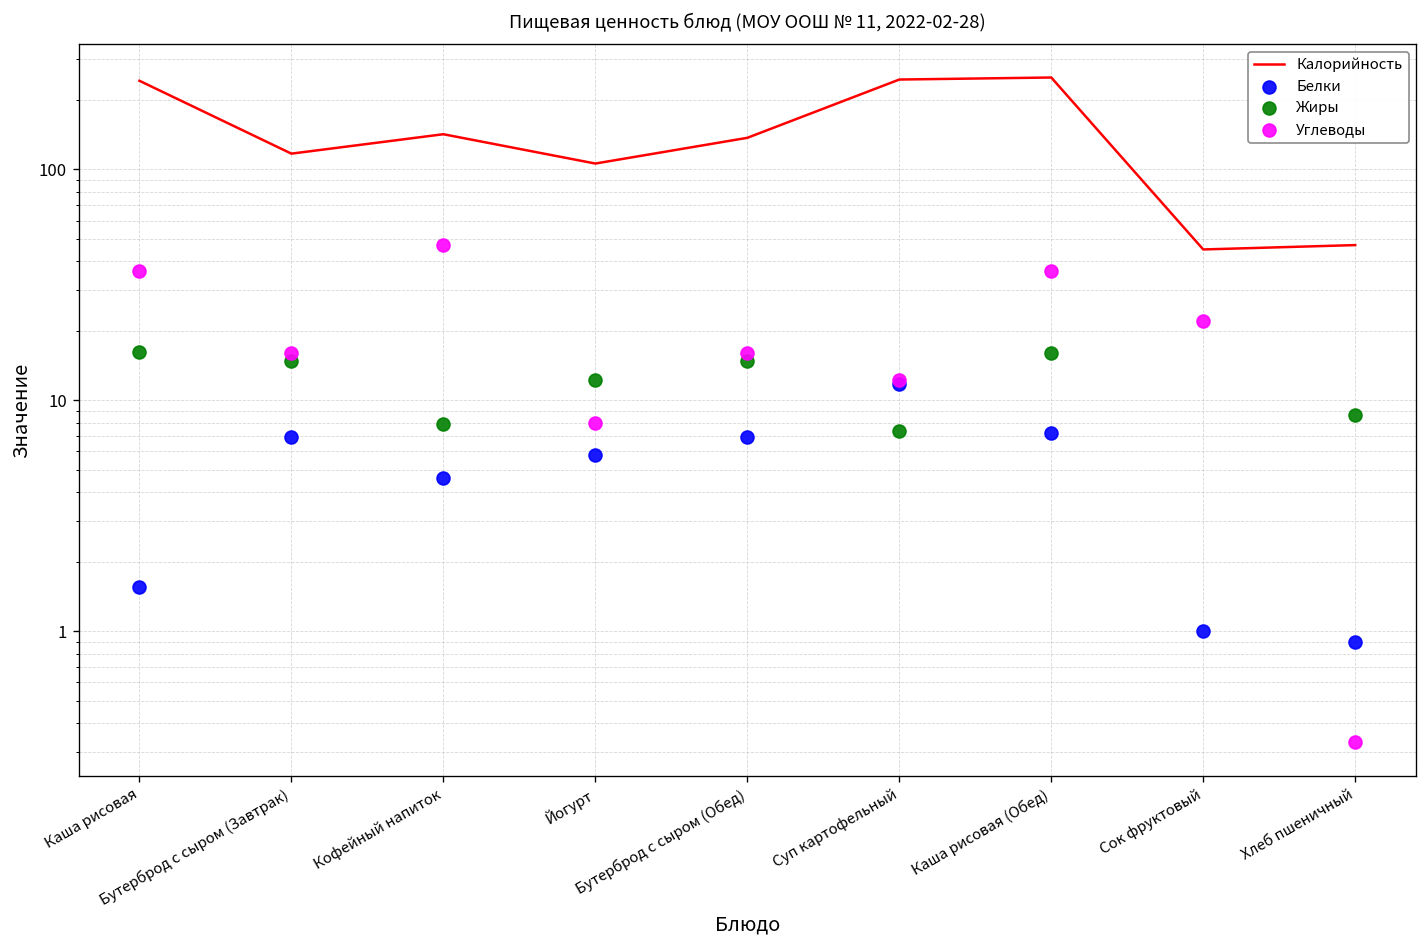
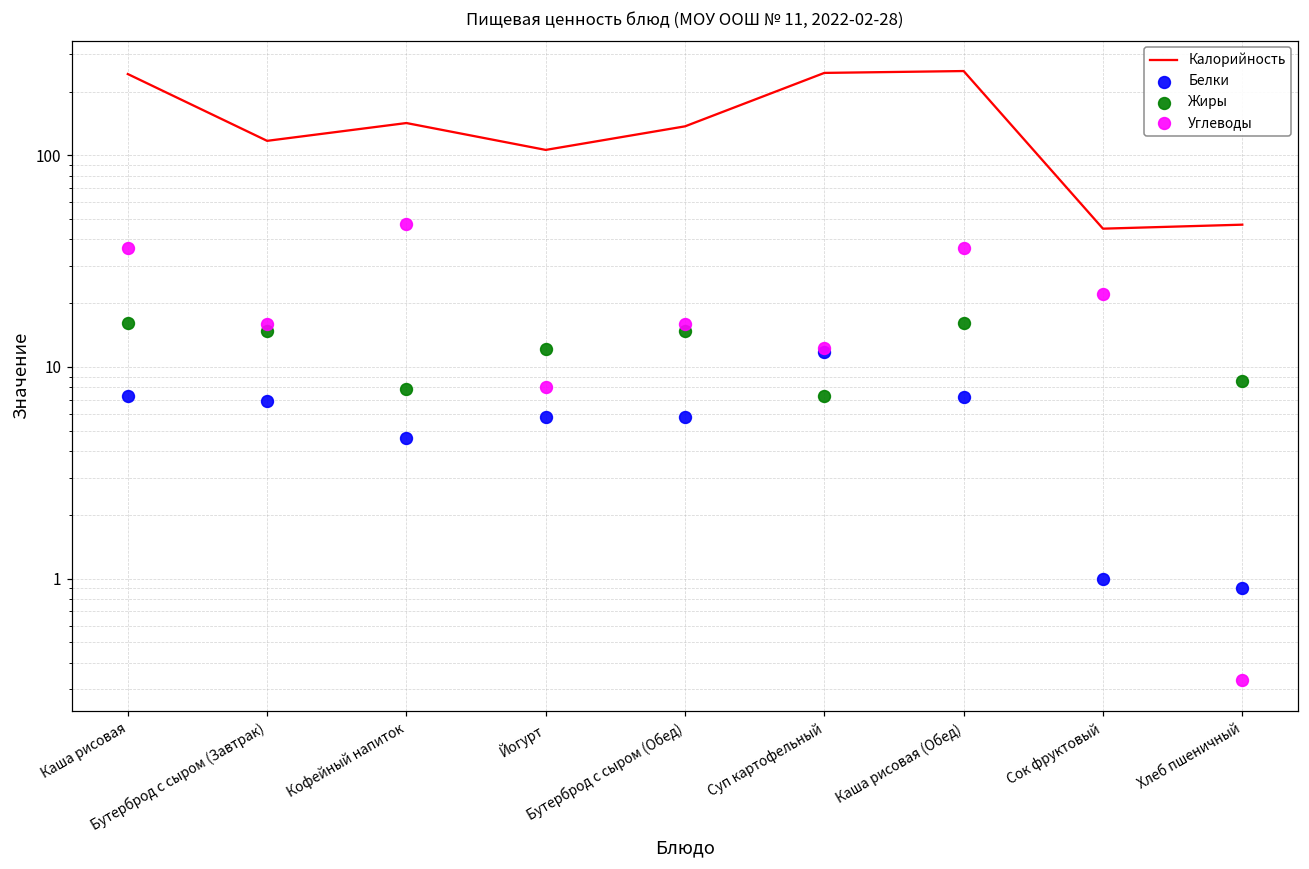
  {
    "Белки": {
-     "Каша рисовая": 1.6,
-     "Бутерброд с сыром (Обед)": 6.9
+     "Каша рисовая": 7.3,
+     "Бутерброд с сыром (Обед)": 5.8
    },
    "Калорийность": {
      "Каша рисовая": 240,
      "Бутерброд с сыром (Завтрак)": 120,
      "Кофейный напиток": 140,
      "Йогурт": 110,
      "Бутерброд с сыром (Обед)": 140,
      "Суп картофельный": 250,
      "Каша рисовая (Обед)": 250,
      "Сок фруктовый": 45,
      "Хлеб пшеничный": 47
    }
  }
